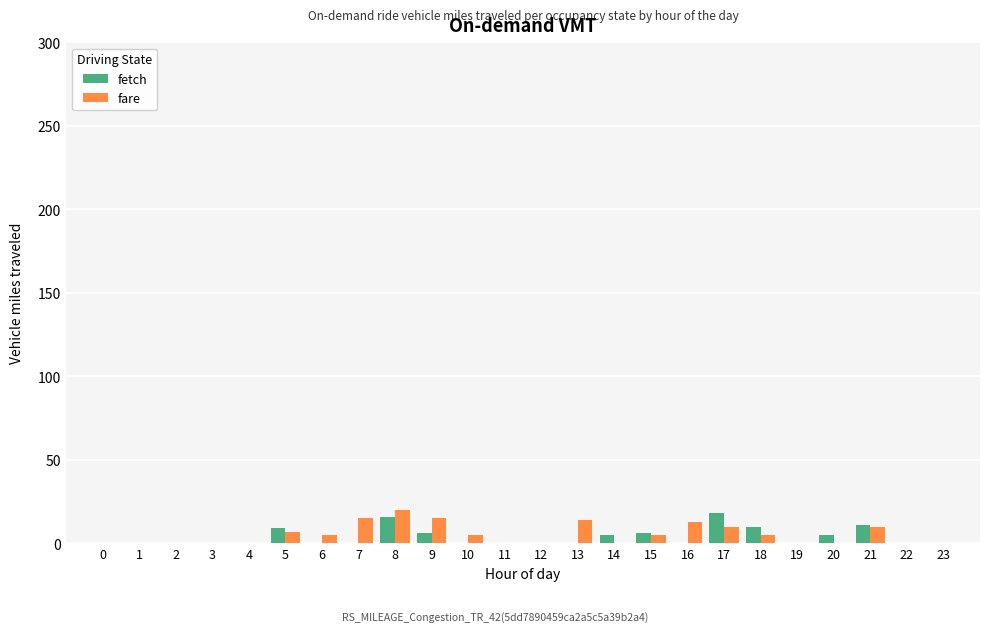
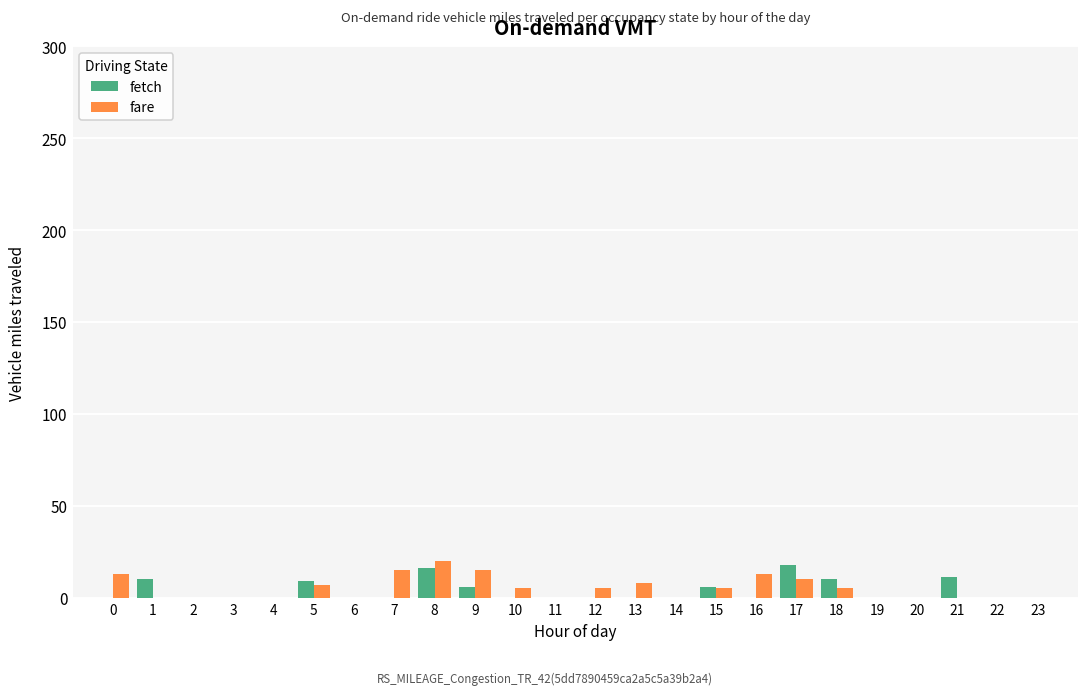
  {
    "fetch": {
      "0": 0,
-     "1": 0,
+     "1": 10,
      "2": 0,
      "3": 0,
      "4": 0,
      "5": 9,
      "6": 0,
      "7": 0,
      "8": 16,
      "9": 6,
      "10": 0,
      "11": 0,
      "12": 0,
      "13": 0,
-     "14": 5,
+     "14": 0,
      "15": 6,
      "16": 0,
      "17": 18,
      "18": 10,
      "19": 0,
-     "20": 5,
+     "20": 0,
      "21": 11,
      "22": 0,
      "23": 0
    },
    "fare": {
-     "0": 0,
+     "0": 13,
      "1": 0,
      "2": 0,
      "3": 0,
      "4": 0,
      "5": 7,
-     "6": 5,
+     "6": 0,
      "7": 15,
      "8": 20,
      "9": 15,
      "10": 5,
      "11": 0,
-     "12": 0,
-     "13": 14,
+     "12": 5,
+     "13": 8,
      "14": 0,
      "15": 5,
      "16": 13,
      "17": 10,
      "18": 5,
      "19": 0,
      "20": 0,
-     "21": 10,
+     "21": 0,
      "22": 0,
      "23": 0
    }
  }
